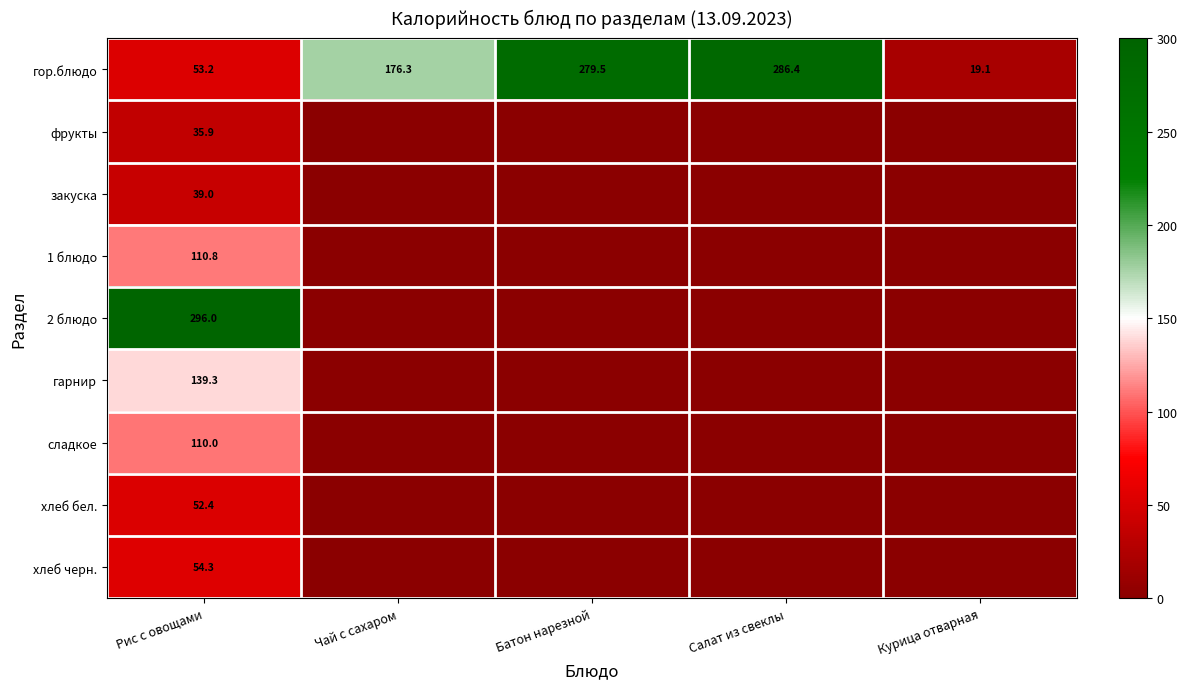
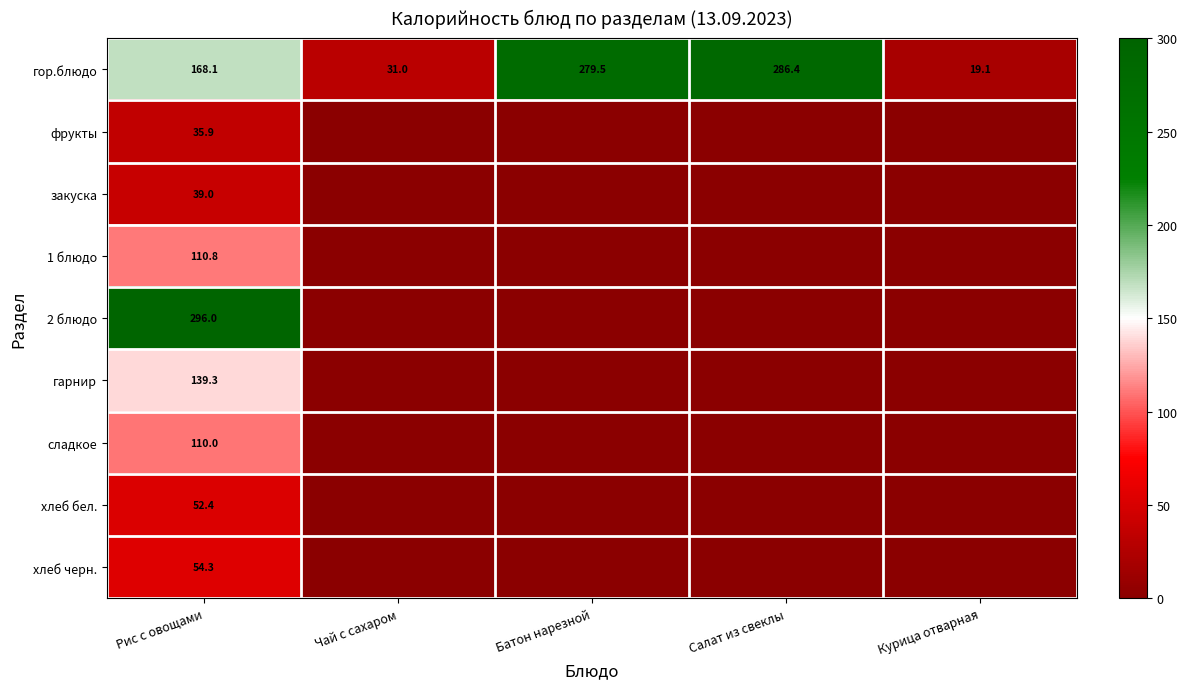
  {
    "гор.блюдо": {
-     "Рис с овощами": 53.2,
-     "Чай с сахаром": 176.3,
+     "Рис с овощами": 168.1,
+     "Чай с сахаром": 31.0,
      "Батон нарезной": 279.5,
      "Салат из свеклы": 286.4,
      "Курица отварная": 19.1
    },
    "фрукты": {
      "Рис с овощами": 35.9
    },
    "закуска": {
      "Рис с овощами": 39.0
    },
    "1 блюдо": {
      "Рис с овощами": 110.8
    },
    "2 блюдо": {
      "Рис с овощами": 296.0
    },
    "гарнир": {
      "Рис с овощами": 139.3
    },
    "сладкое": {
      "Рис с овощами": 110.0
    },
    "хлеб бел.": {
      "Рис с овощами": 52.4
    },
    "хлеб черн.": {
      "Рис с овощами": 54.3
    }
  }
